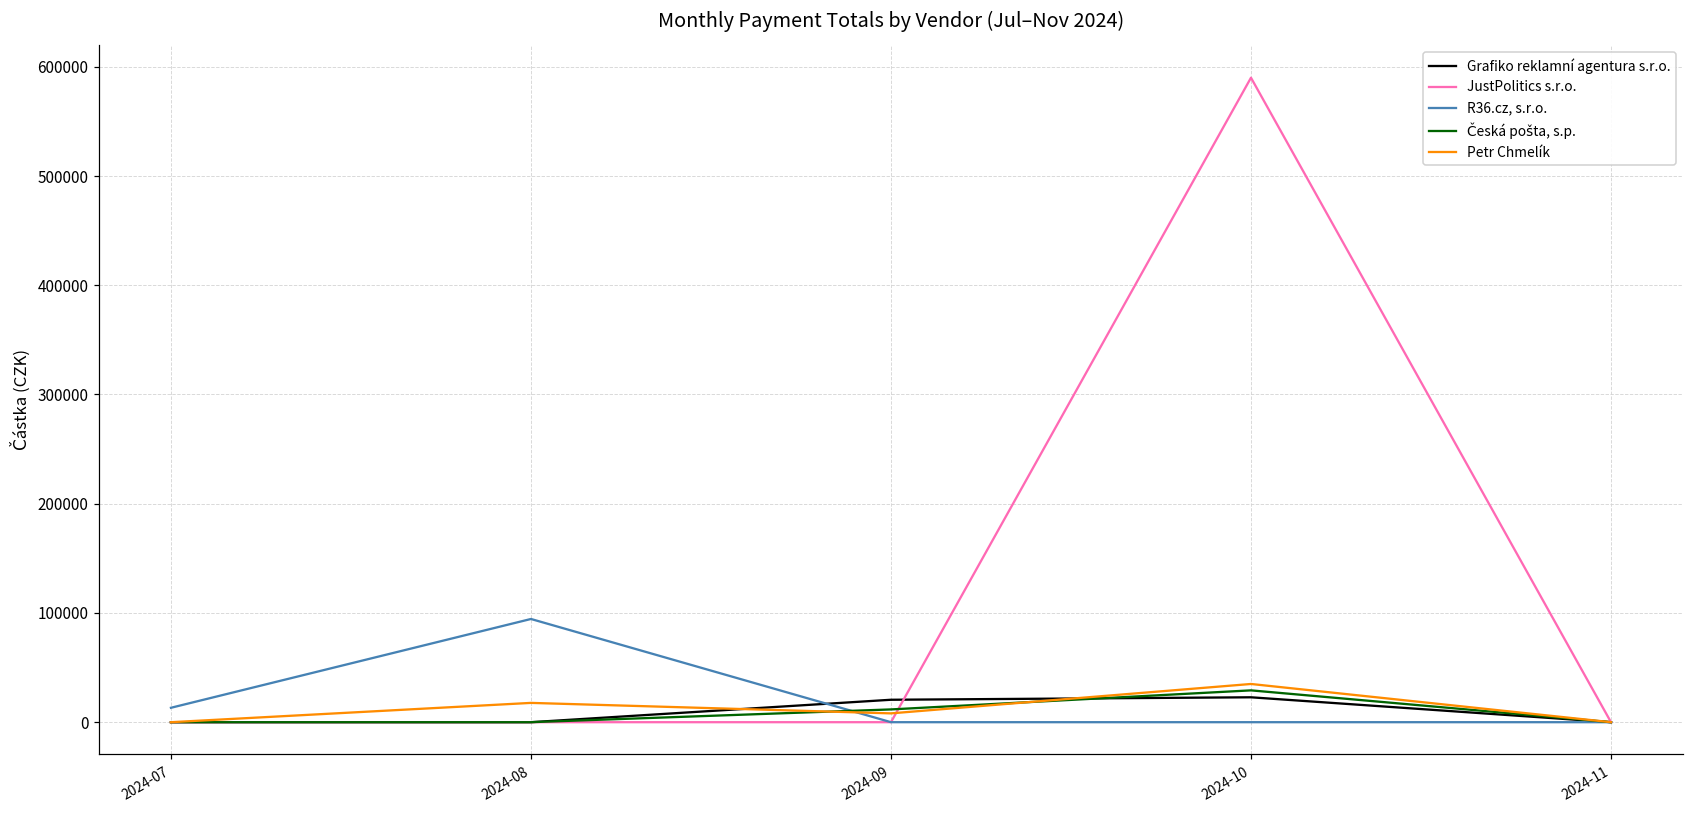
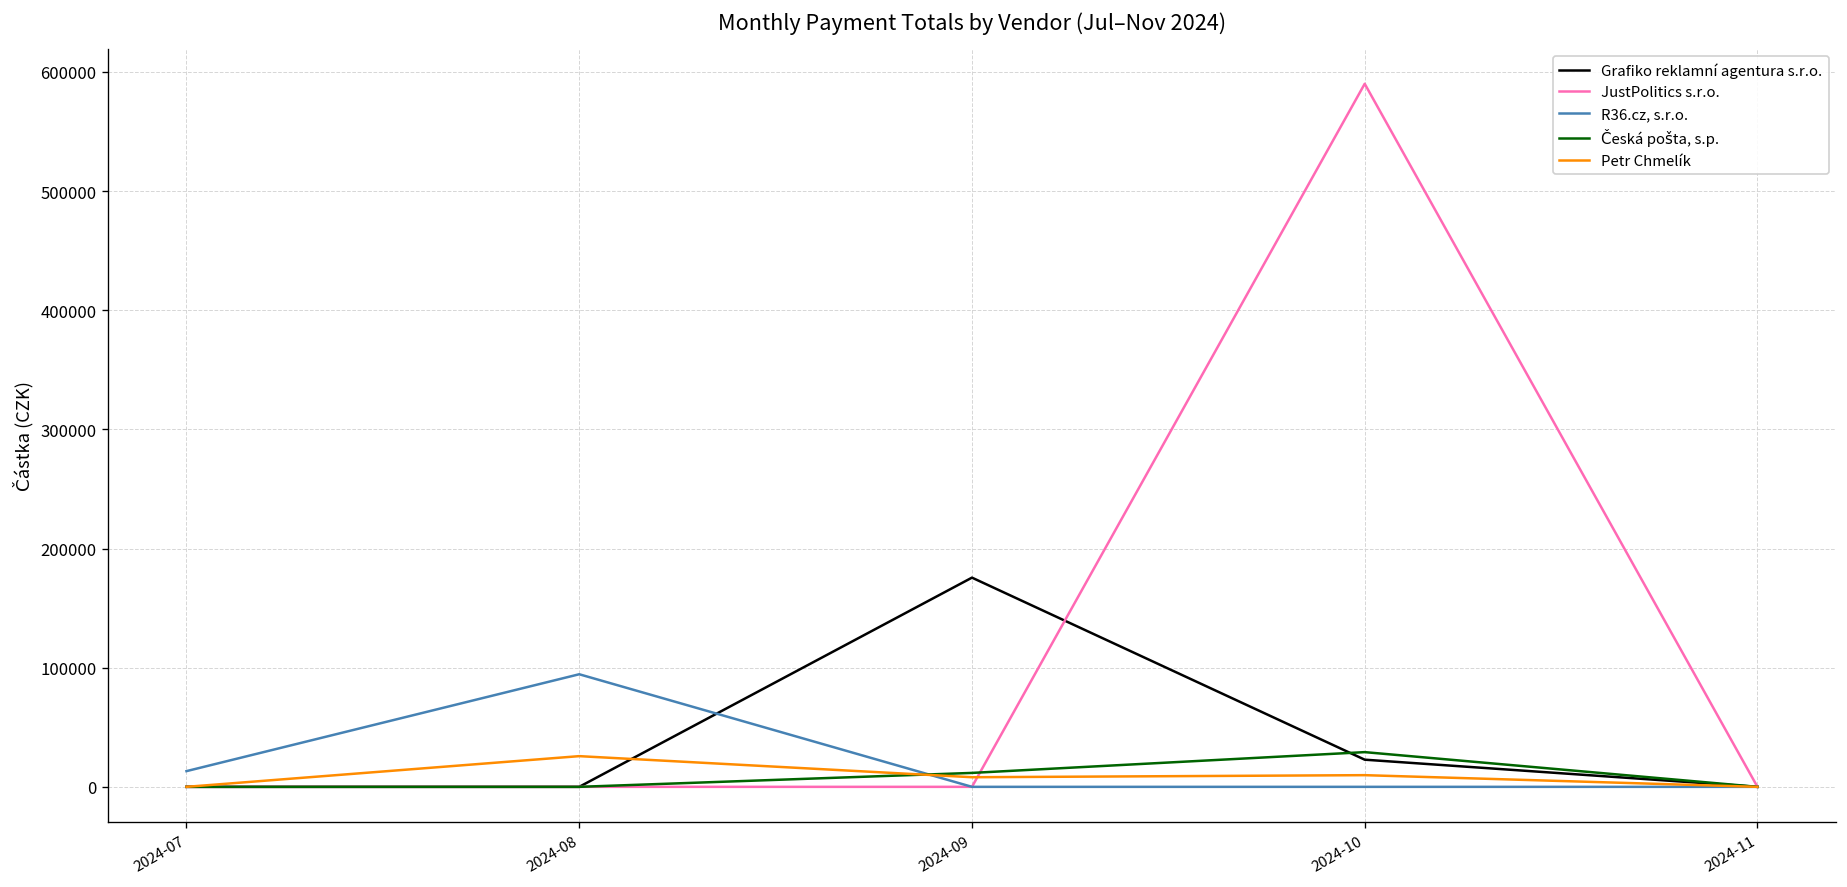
  {
    "Grafiko reklamní agentura s.r.o.": {
-     "2024-09": 20000,
+     "2024-09": 180000,
      "2024-10": 20000
    },
    "JustPolitics s.r.o.": {
      "2024-10": 590000
    },
    "R36.cz, s.r.o.": {
      "2024-07": 10000,
      "2024-08": 90000,
      "2024-10": 0
    },
    "Česká pošta, s.p.": {
      "2024-09": 10000,
      "2024-10": 30000
    },
    "Petr Chmelík": {
-     "2024-08": 20000,
+     "2024-08": 30000,
      "2024-09": 10000,
-     "2024-10": 30000
+     "2024-10": 10000
    }
  }
